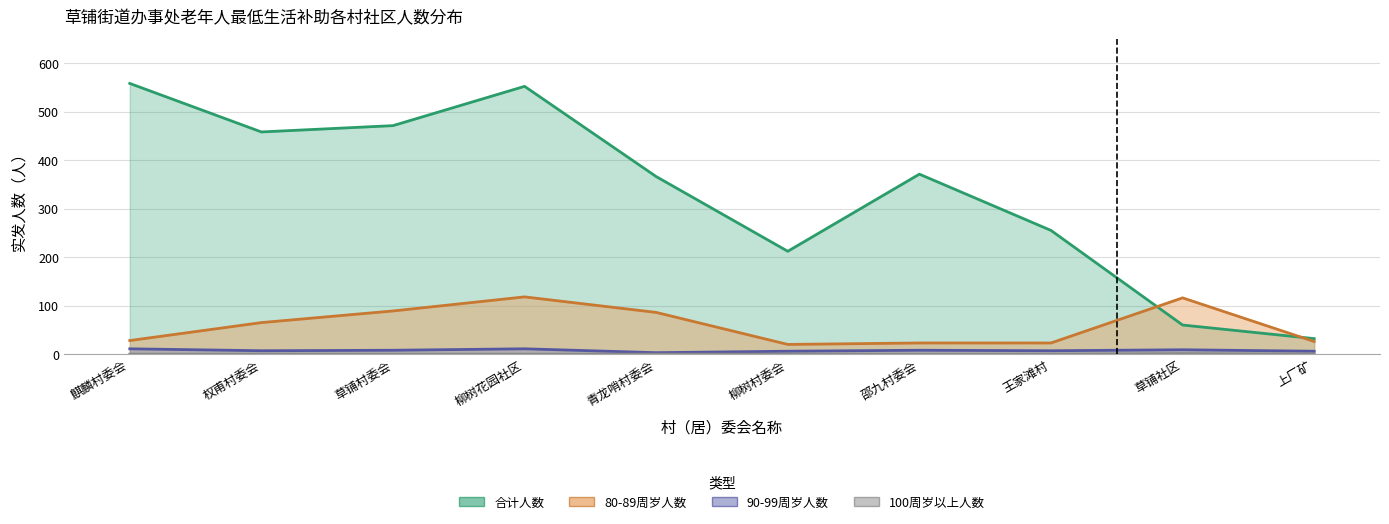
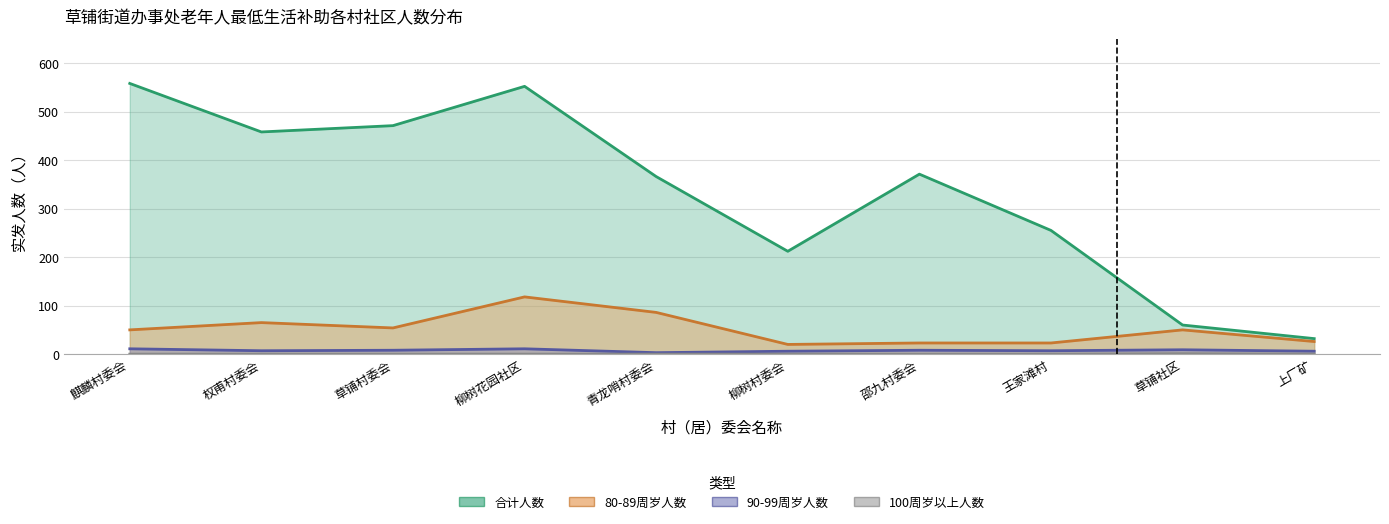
  {
    "80-89周岁人数": {
-     "麒麟村委会": 30,
+     "麒麟村委会": 50,
      "权甫村委会": 70,
-     "草铺村委会": 90,
+     "草铺村委会": 50,
      "柳树花园社区": 120,
      "青龙哨村委会": 90,
      "柳树村委会": 20,
      "邵九村委会": 20,
      "王家滩村": 20,
-     "草铺社区": 120,
+     "草铺社区": 50,
      "上厂矿": 30
    }
  }
